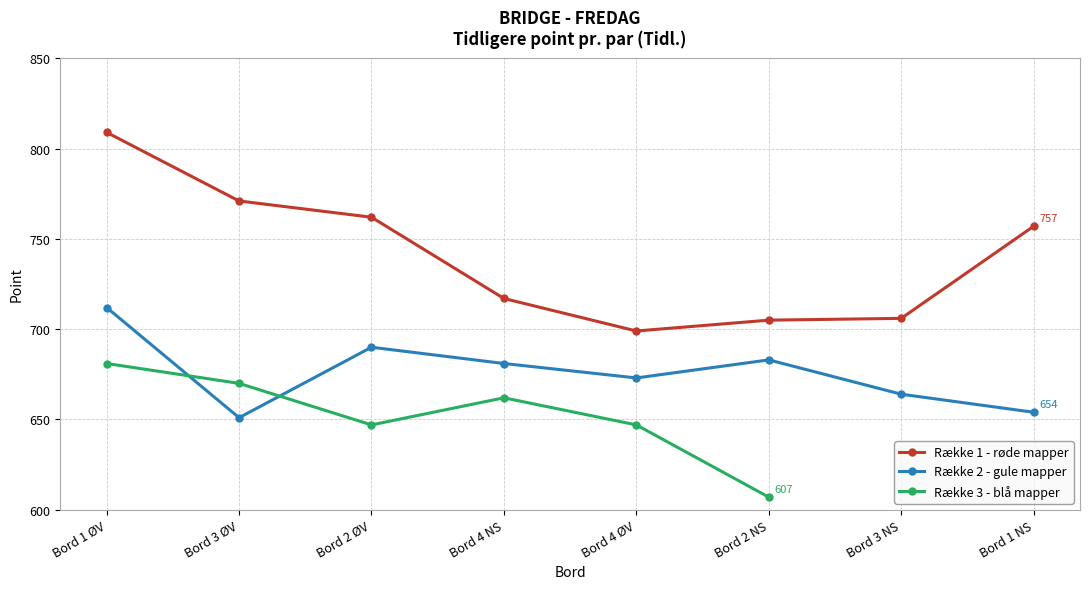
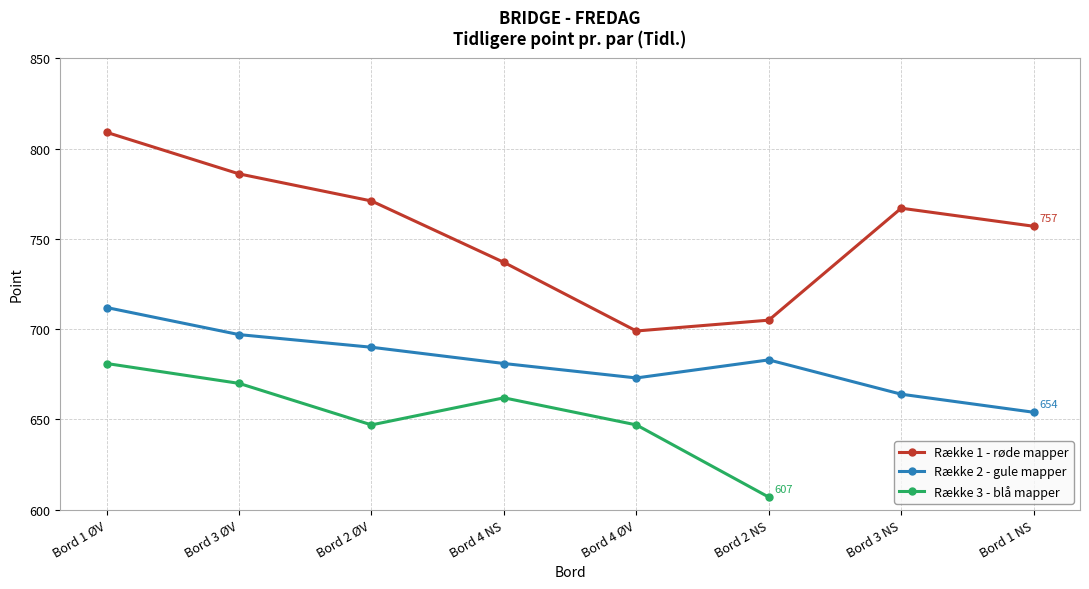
  {
    "Række 1 - røde mapper": {
      "Bord 1 ØV": 809,
-     "Bord 3 ØV": 771,
-     "Bord 2 ØV": 762,
-     "Bord 4 NS": 717,
+     "Bord 3 ØV": 786,
+     "Bord 2 ØV": 771,
+     "Bord 4 NS": 737,
      "Bord 4 ØV": 699,
      "Bord 2 NS": 705,
-     "Bord 3 NS": 706
+     "Bord 3 NS": 767
    },
    "Række 2 - gule mapper": {
      "Bord 1 ØV": 712,
-     "Bord 3 ØV": 651,
+     "Bord 3 ØV": 697,
      "Bord 2 ØV": 690,
      "Bord 4 NS": 681,
      "Bord 4 ØV": 673,
      "Bord 2 NS": 683,
      "Bord 3 NS": 664
    },
    "Række 3 - blå mapper": {
      "Bord 2 NS": 607
    }
  }
